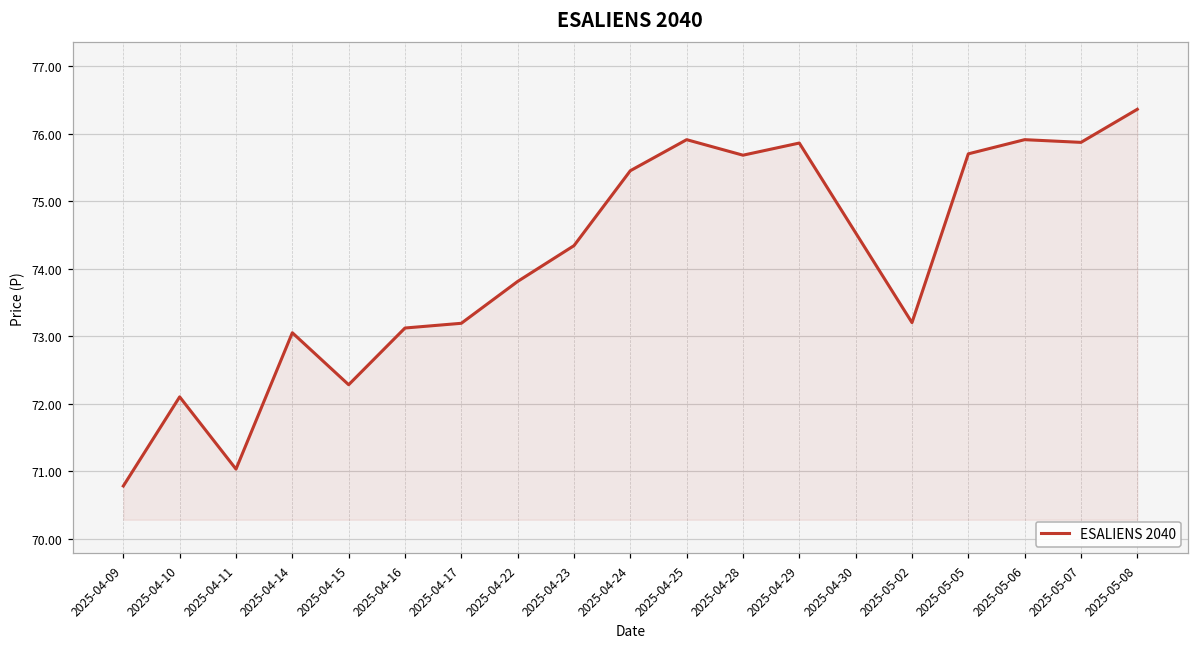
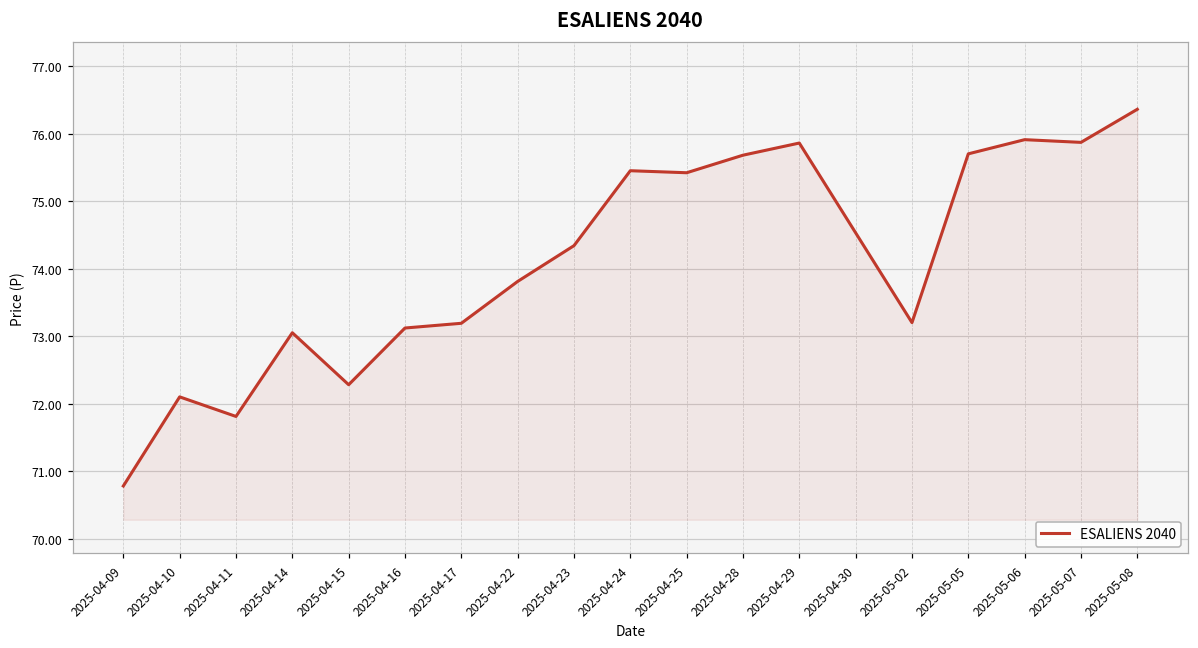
  {
    "2025-04-09": 70.8,
    "2025-04-10": 72.1,
-   "2025-04-11": 71.0,
+   "2025-04-11": 71.8,
    "2025-04-14": 73.1,
    "2025-04-15": 72.3,
    "2025-04-16": 73.1,
    "2025-04-17": 73.2,
    "2025-04-22": 73.8,
    "2025-04-23": 74.3,
    "2025-04-24": 75.5,
-   "2025-04-25": 75.9,
+   "2025-04-25": 75.4,
    "2025-04-28": 75.7,
    "2025-04-29": 75.9,
    "2025-04-30": 74.5,
    "2025-05-02": 73.2,
    "2025-05-05": 75.7,
    "2025-05-06": 75.9,
    "2025-05-07": 75.9,
    "2025-05-08": 76.4
  }
